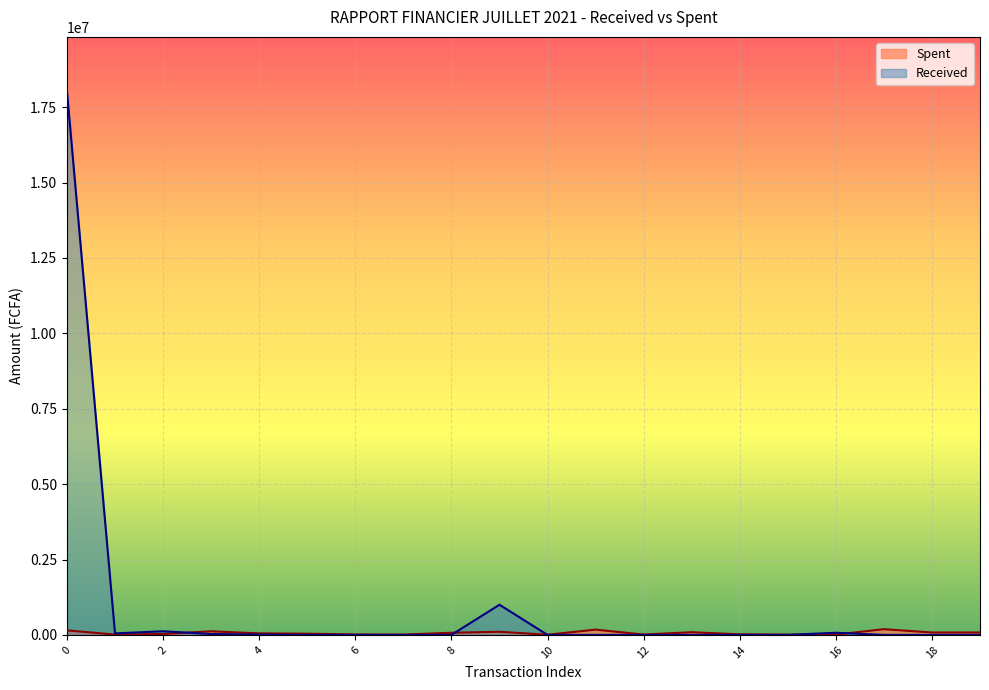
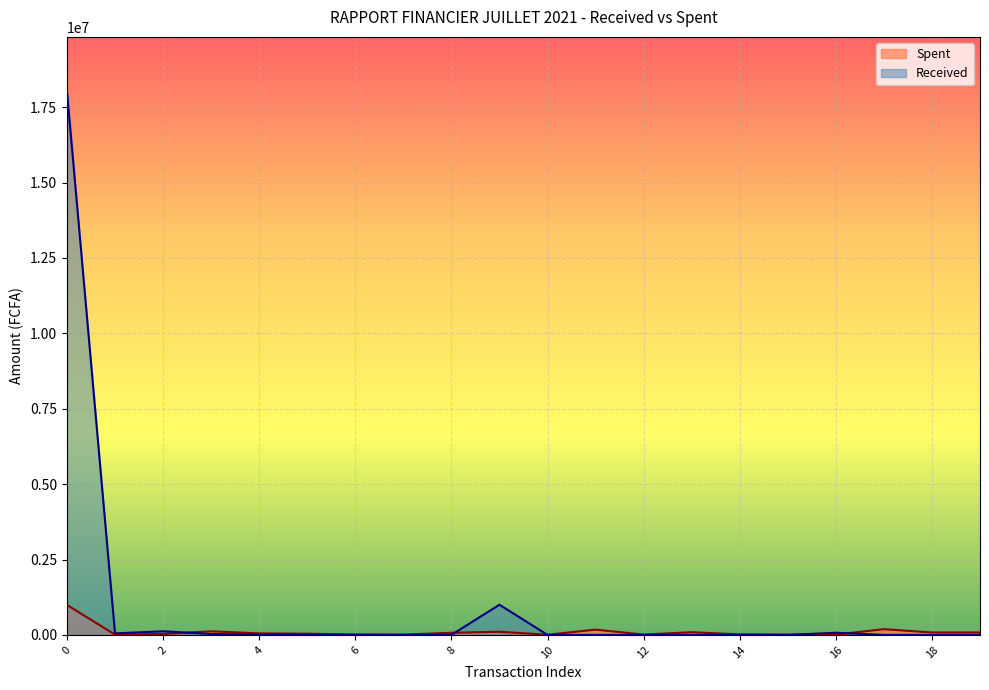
  {
    "Spent": {
-     "0": 200000,
+     "0": 1000000,
      "2": 0
    },
    "Received": {
      "0": 18000000,
      "2": 100000
    }
  }
